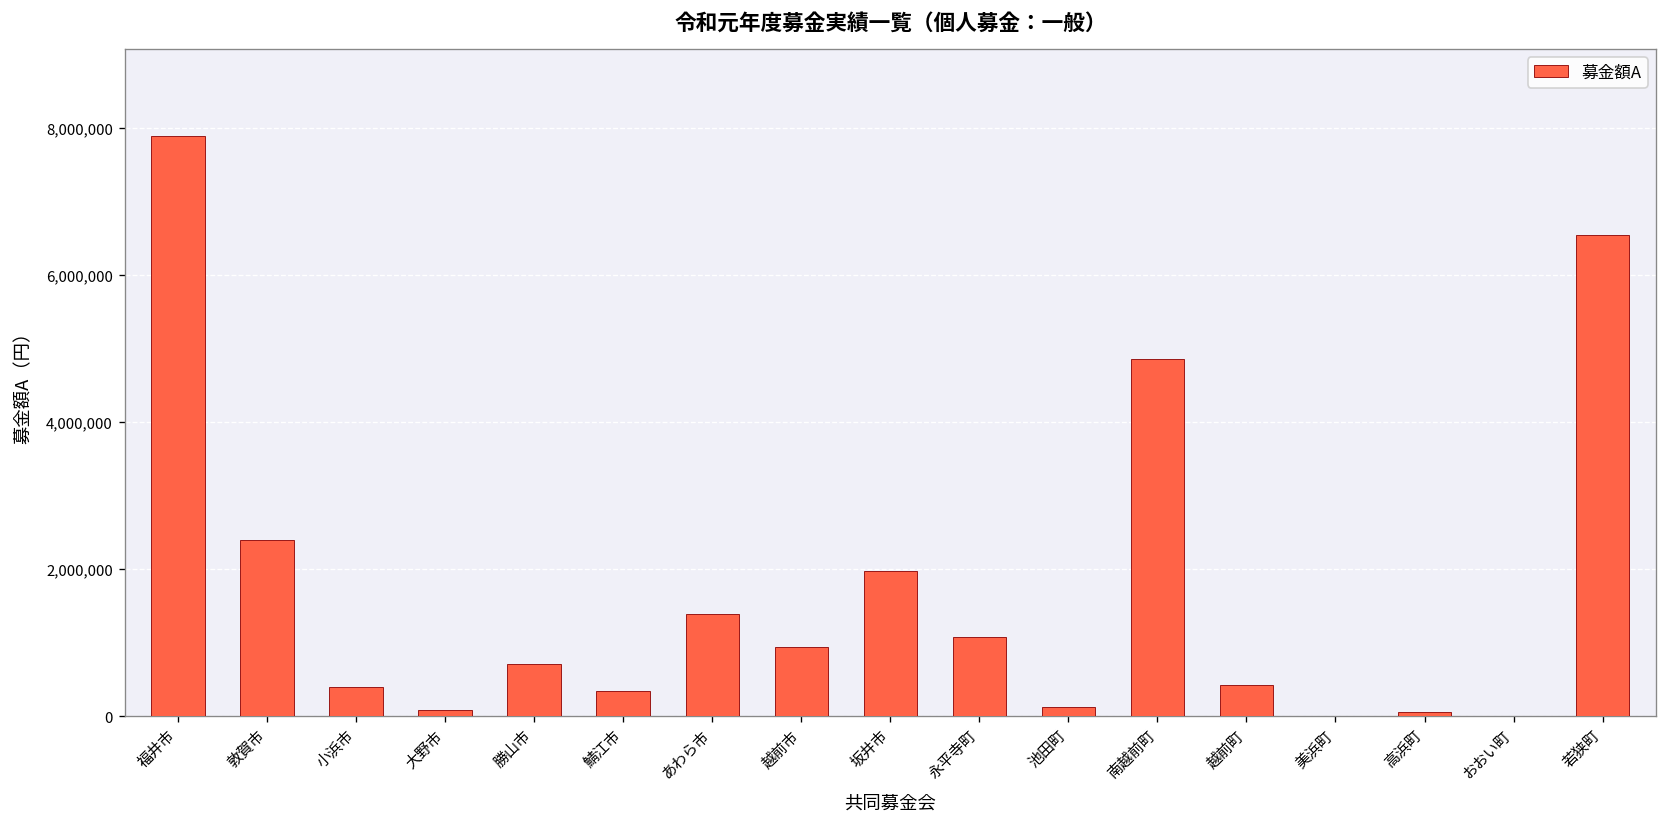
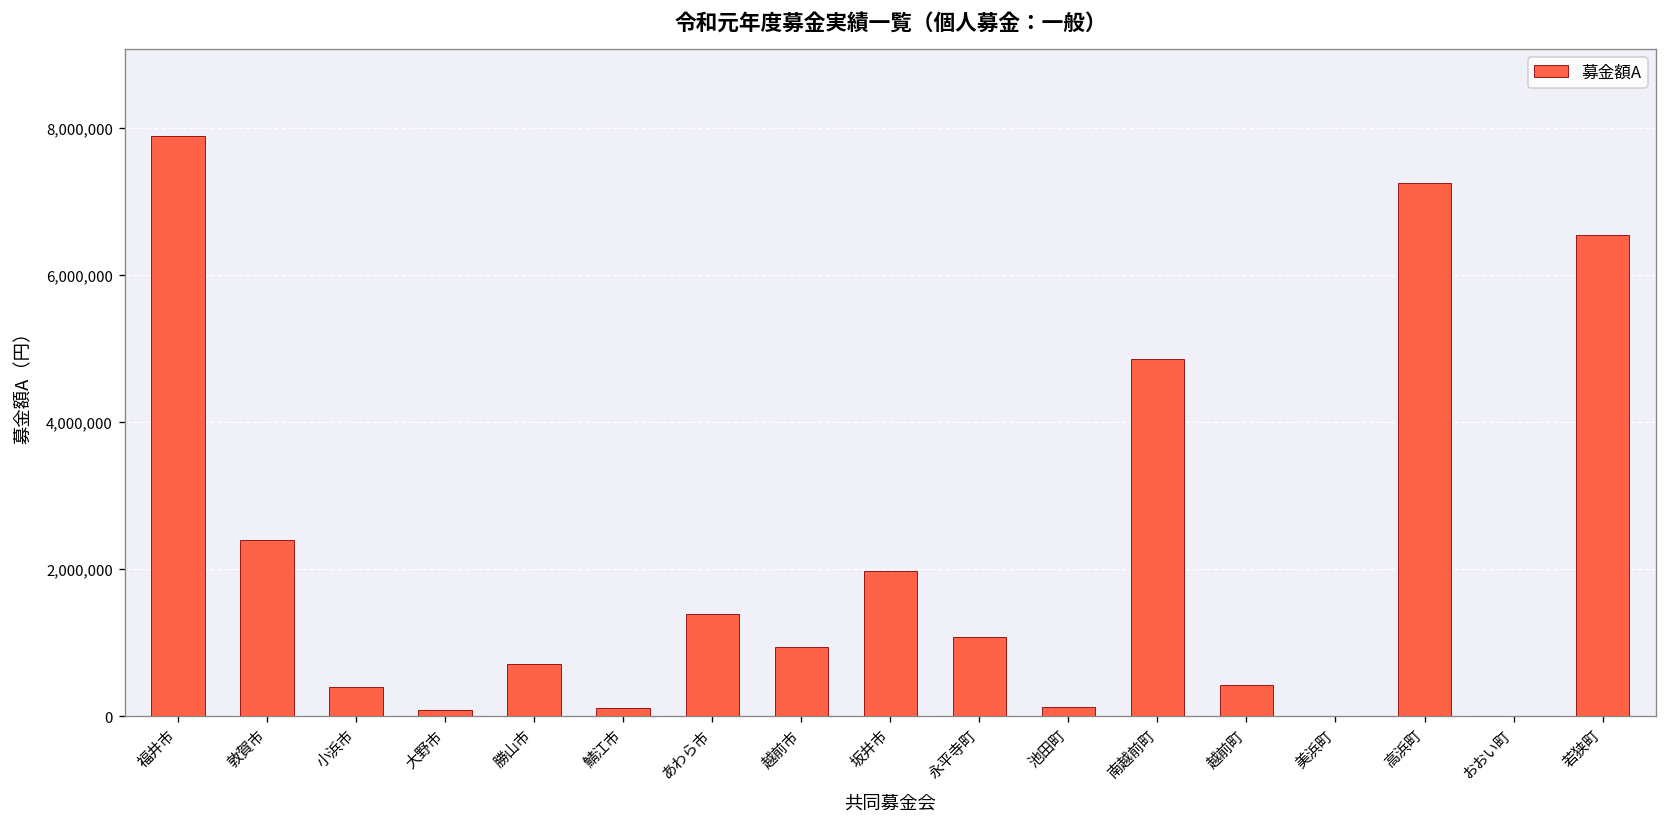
  {
    "福井市": "7,900,000",
    "敦賀市": "2,400,000",
    "小浜市": "400,000",
    "大野市": "100,000",
    "勝山市": "700,000",
-   "鯖江市": "300,000",
+   "鯖江市": "100,000",
    "あわら市": "1,400,000",
    "越前市": "900,000",
    "坂井市": "2,000,000",
    "永平寺町": "1,100,000",
    "池田町": "100,000",
    "南越前町": "4,900,000",
    "越前町": "400,000",
    "美浜町": "0",
-   "高浜町": "100,000",
+   "高浜町": "7,200,000",
    "若狭町": "6,500,000"
  }
